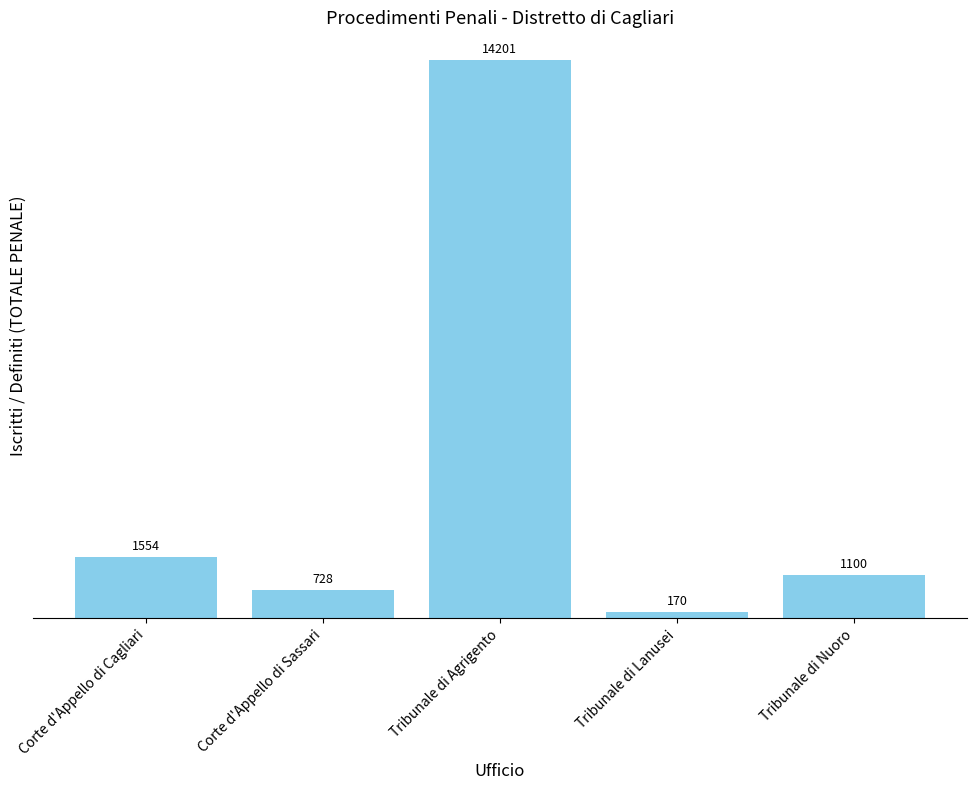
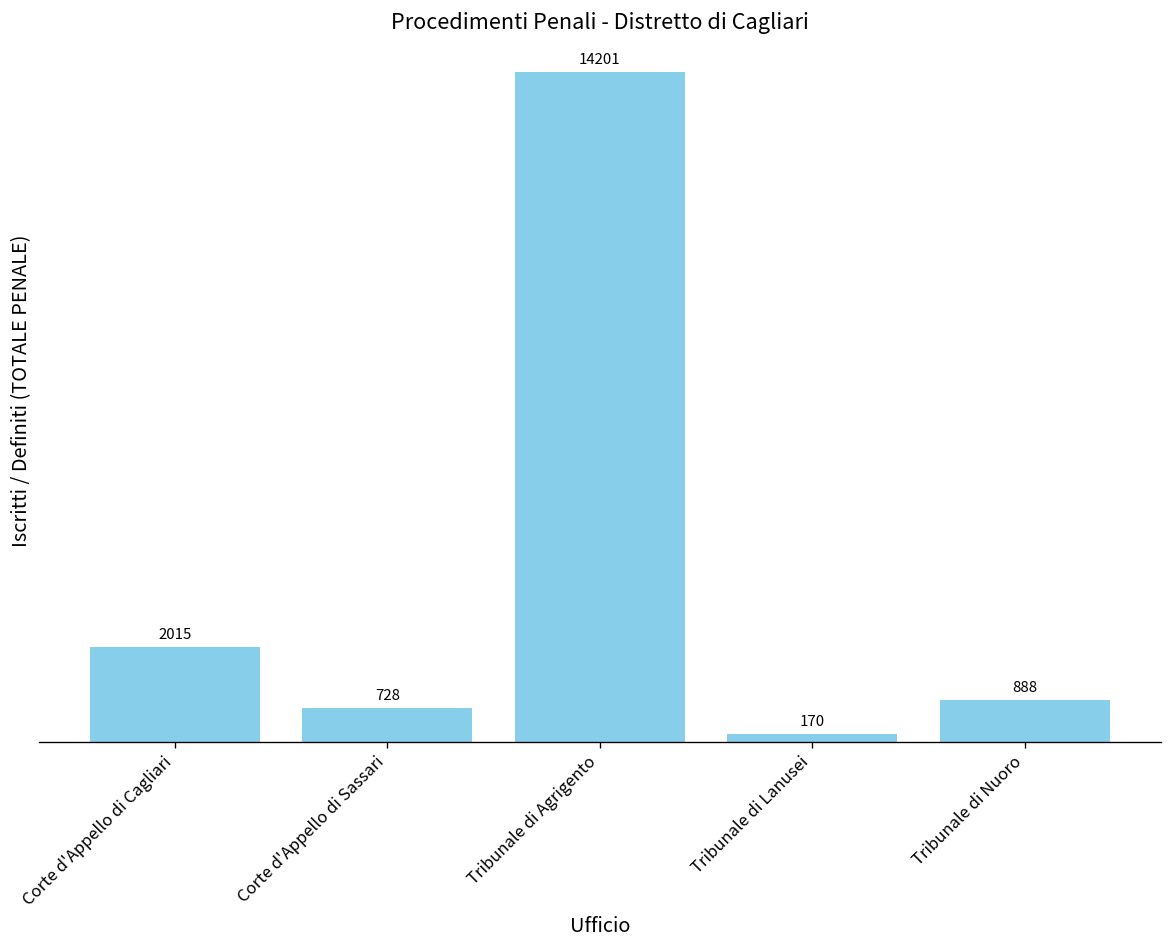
  {
-   "Corte d'Appello di Cagliari": 1554,
+   "Corte d'Appello di Cagliari": 2015,
    "Corte d'Appello di Sassari": 728,
    "Tribunale di Agrigento": 14201,
    "Tribunale di Lanusei": 170,
-   "Tribunale di Nuoro": 1100
+   "Tribunale di Nuoro": 888
  }
